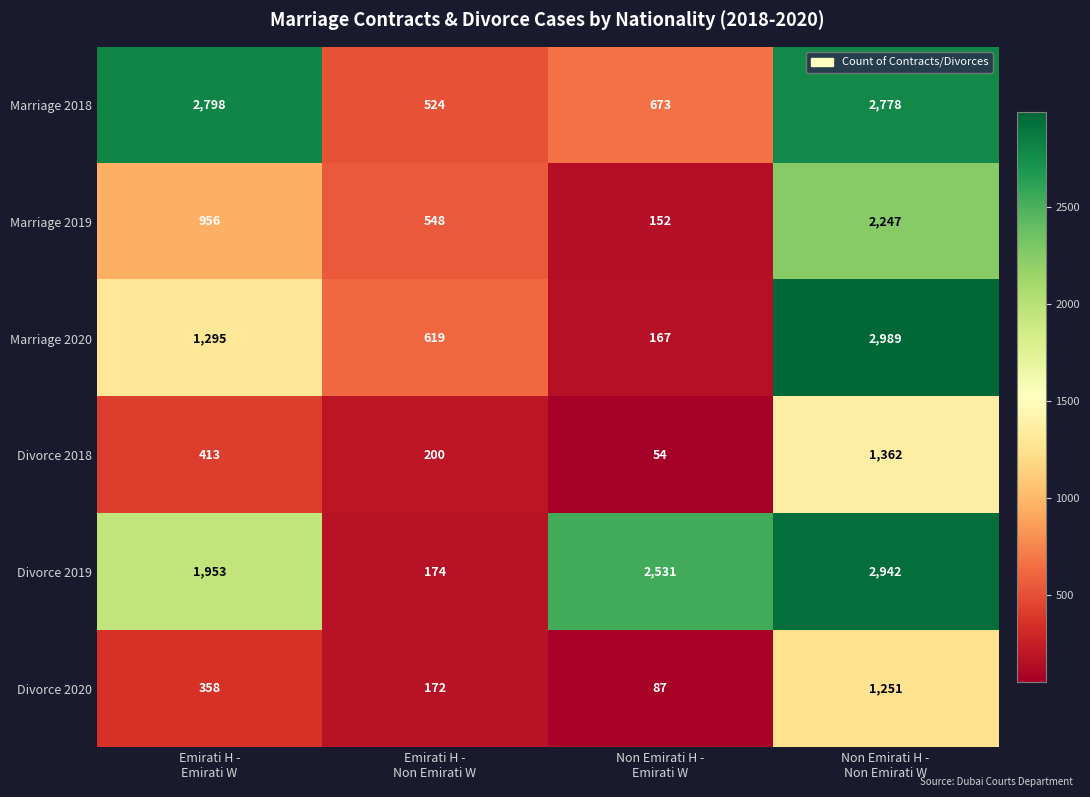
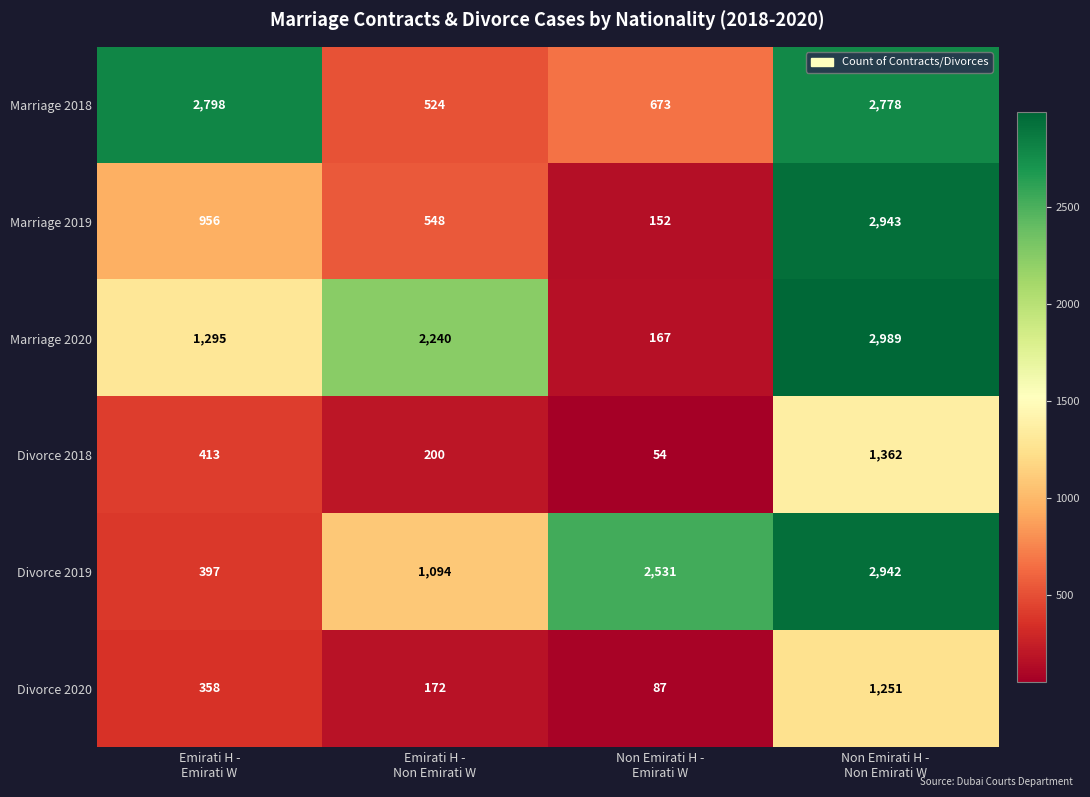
  {
    "Marriage 2018": {
      "Emirati H - Emirati W": "2,798",
      "Emirati H - Non Emirati W": "524",
      "Non Emirati H - Emirati W": "673",
      "Non Emirati H - Non Emirati W": "2,778"
    },
    "Marriage 2019": {
      "Emirati H - Emirati W": "956",
      "Emirati H - Non Emirati W": "548",
      "Non Emirati H - Emirati W": "152",
-     "Non Emirati H - Non Emirati W": "2,247"
+     "Non Emirati H - Non Emirati W": "2,943"
    },
    "Marriage 2020": {
      "Emirati H - Emirati W": "1,295",
-     "Emirati H - Non Emirati W": "619",
+     "Emirati H - Non Emirati W": "2,240",
      "Non Emirati H - Emirati W": "167",
      "Non Emirati H - Non Emirati W": "2,989"
    },
    "Divorce 2018": {
      "Emirati H - Emirati W": "413",
      "Emirati H - Non Emirati W": "200",
      "Non Emirati H - Emirati W": "54",
      "Non Emirati H - Non Emirati W": "1,362"
    },
    "Divorce 2019": {
-     "Emirati H - Emirati W": "1,953",
-     "Emirati H - Non Emirati W": "174",
+     "Emirati H - Emirati W": "397",
+     "Emirati H - Non Emirati W": "1,094",
      "Non Emirati H - Emirati W": "2,531",
      "Non Emirati H - Non Emirati W": "2,942"
    },
    "Divorce 2020": {
      "Emirati H - Emirati W": "358",
      "Emirati H - Non Emirati W": "172",
      "Non Emirati H - Emirati W": "87",
      "Non Emirati H - Non Emirati W": "1,251"
    }
  }
